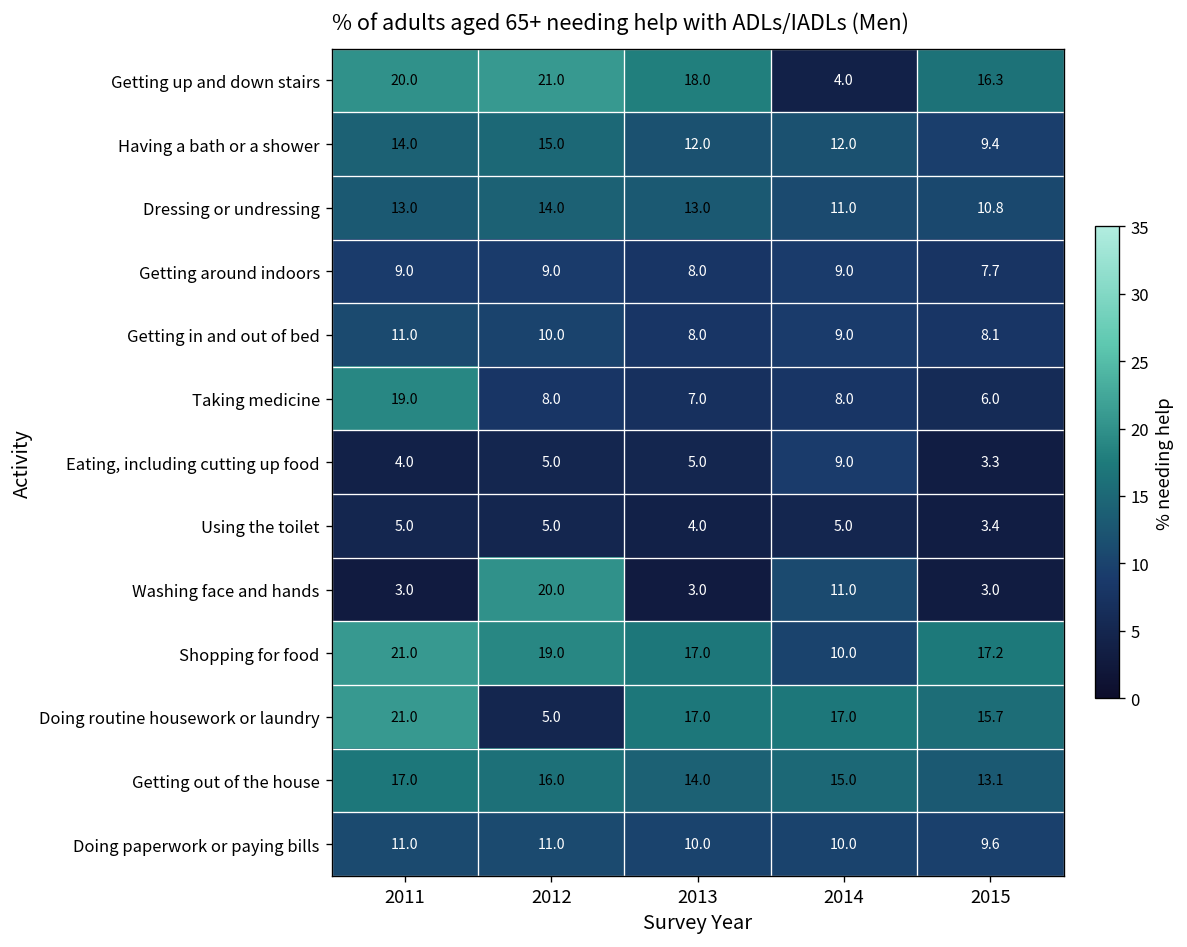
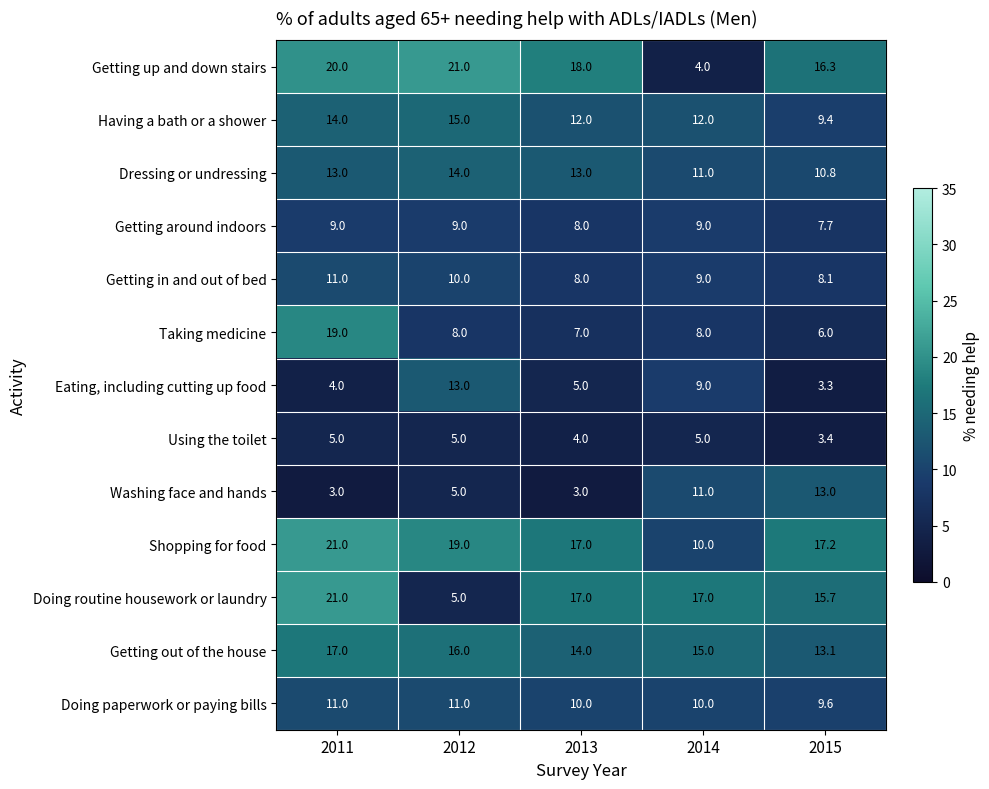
  {
    "Getting up and down stairs": {
      "2011": 20.0,
      "2012": 21.0,
      "2013": 18.0,
      "2014": 4.0,
      "2015": 16.3
    },
    "Having a bath or a shower": {
      "2011": 14.0,
      "2012": 15.0,
      "2013": 12.0,
      "2014": 12.0,
      "2015": 9.4
    },
    "Dressing or undressing": {
      "2011": 13.0,
      "2012": 14.0,
      "2013": 13.0,
      "2014": 11.0,
      "2015": 10.8
    },
    "Getting around indoors": {
      "2011": 9.0,
      "2012": 9.0,
      "2013": 8.0,
      "2014": 9.0,
      "2015": 7.7
    },
    "Getting in and out of bed": {
      "2011": 11.0,
      "2012": 10.0,
      "2013": 8.0,
      "2014": 9.0,
      "2015": 8.1
    },
    "Taking medicine": {
      "2011": 19.0,
      "2012": 8.0,
      "2013": 7.0,
      "2014": 8.0,
      "2015": 6.0
    },
    "Eating, including cutting up food": {
      "2011": 4.0,
-     "2012": 5.0,
+     "2012": 13.0,
      "2013": 5.0,
      "2014": 9.0,
      "2015": 3.3
    },
    "Using the toilet": {
      "2011": 5.0,
      "2012": 5.0,
      "2013": 4.0,
      "2014": 5.0,
      "2015": 3.4
    },
    "Washing face and hands": {
      "2011": 3.0,
-     "2012": 20.0,
+     "2012": 5.0,
      "2013": 3.0,
      "2014": 11.0,
-     "2015": 3.0
+     "2015": 13.0
    },
    "Shopping for food": {
      "2011": 21.0,
      "2012": 19.0,
      "2013": 17.0,
      "2014": 10.0,
      "2015": 17.2
    },
    "Doing routine housework or laundry": {
      "2011": 21.0,
      "2012": 5.0,
      "2013": 17.0,
      "2014": 17.0,
      "2015": 15.7
    },
    "Getting out of the house": {
      "2011": 17.0,
      "2012": 16.0,
      "2013": 14.0,
      "2014": 15.0,
      "2015": 13.1
    },
    "Doing paperwork or paying bills": {
      "2011": 11.0,
      "2012": 11.0,
      "2013": 10.0,
      "2014": 10.0,
      "2015": 9.6
    }
  }
